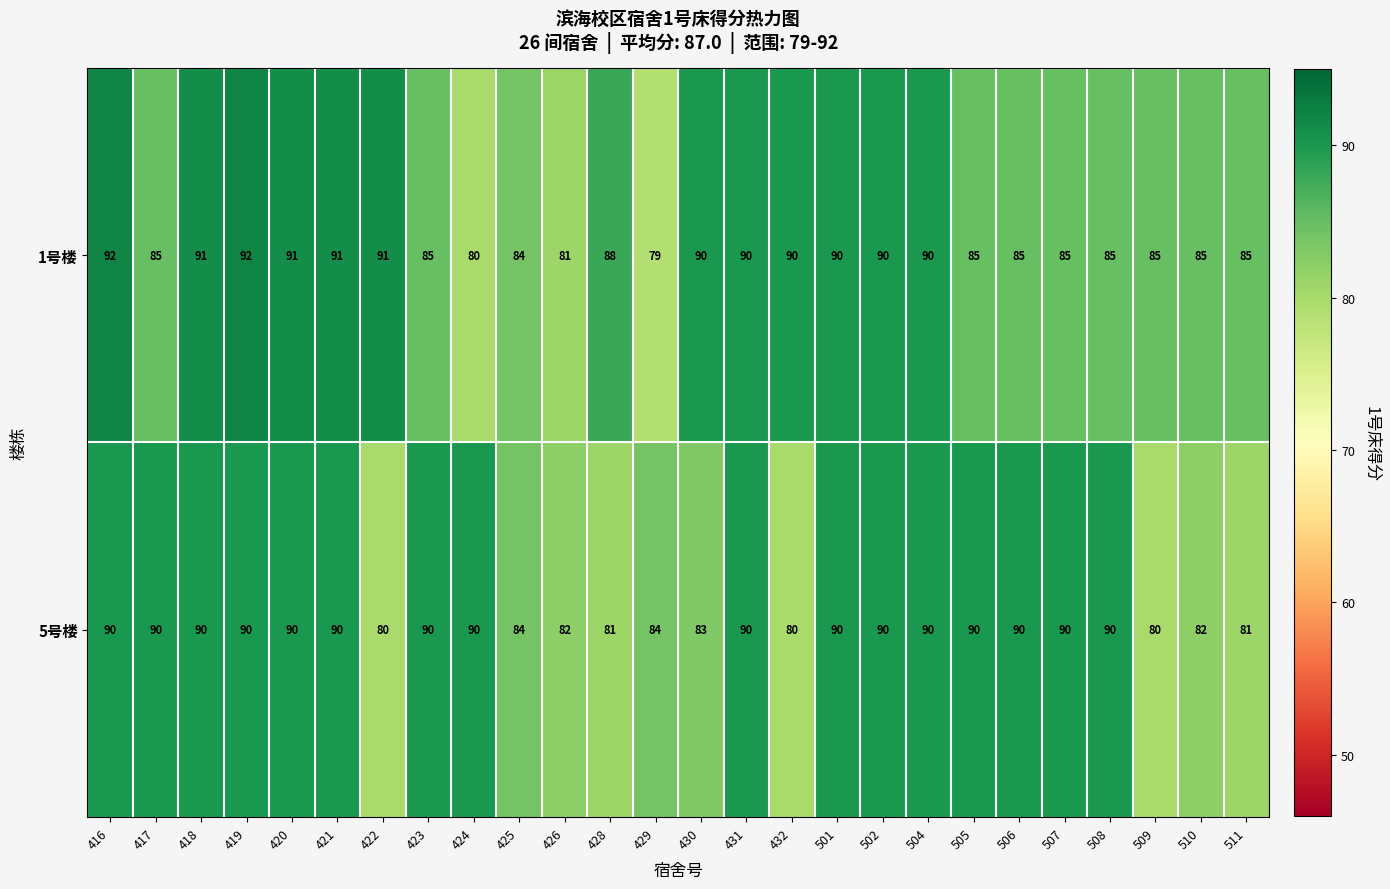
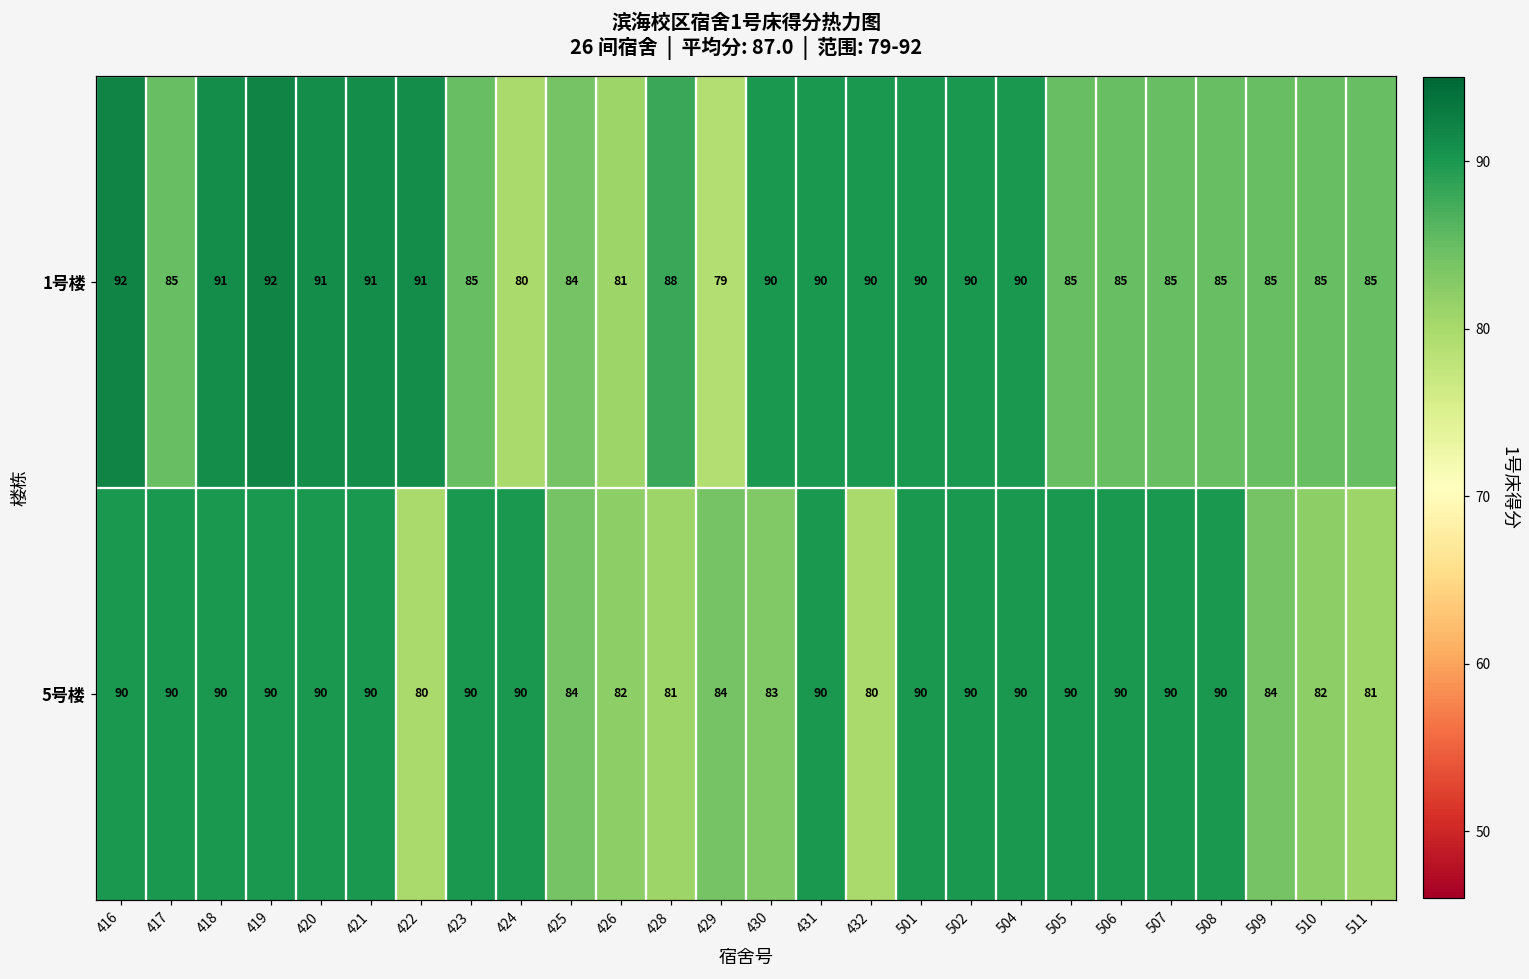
  {
    "1号楼": {
      "416": 92,
      "417": 85,
      "418": 91,
      "419": 92,
      "420": 91,
      "421": 91,
      "422": 91,
      "423": 85,
      "424": 80,
      "425": 84,
      "426": 81,
      "428": 88,
      "429": 79,
      "430": 90,
      "431": 90,
      "432": 90,
      "501": 90,
      "502": 90,
      "504": 90,
      "505": 85,
      "506": 85,
      "507": 85,
      "508": 85,
      "509": 85,
      "510": 85,
      "511": 85
    },
    "5号楼": {
      "416": 90,
      "417": 90,
      "418": 90,
      "419": 90,
      "420": 90,
      "421": 90,
      "422": 80,
      "423": 90,
      "424": 90,
      "425": 84,
      "426": 82,
      "428": 81,
      "429": 84,
      "430": 83,
      "431": 90,
      "432": 80,
      "501": 90,
      "502": 90,
      "504": 90,
      "505": 90,
      "506": 90,
      "507": 90,
      "508": 90,
-     "509": 80,
+     "509": 84,
      "510": 82,
      "511": 81
    }
  }
